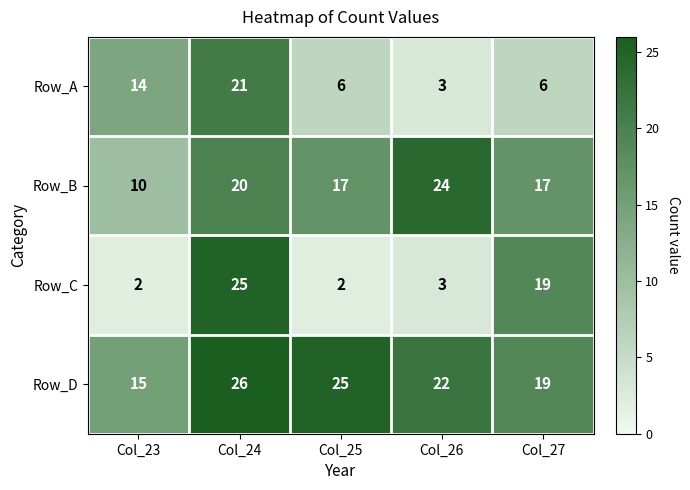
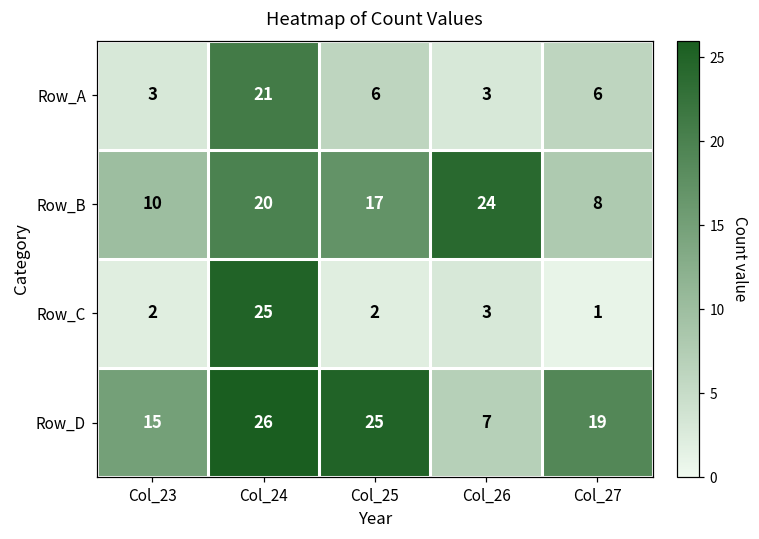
  {
    "Row_A": {
-     "Col_23": 14,
+     "Col_23": 3,
      "Col_24": 21,
      "Col_25": 6,
      "Col_26": 3,
      "Col_27": 6
    },
    "Row_B": {
      "Col_23": 10,
      "Col_24": 20,
      "Col_25": 17,
      "Col_26": 24,
-     "Col_27": 17
+     "Col_27": 8
    },
    "Row_C": {
      "Col_23": 2,
      "Col_24": 25,
      "Col_25": 2,
      "Col_26": 3,
-     "Col_27": 19
+     "Col_27": 1
    },
    "Row_D": {
      "Col_23": 15,
      "Col_24": 26,
      "Col_25": 25,
-     "Col_26": 22,
+     "Col_26": 7,
      "Col_27": 19
    }
  }
